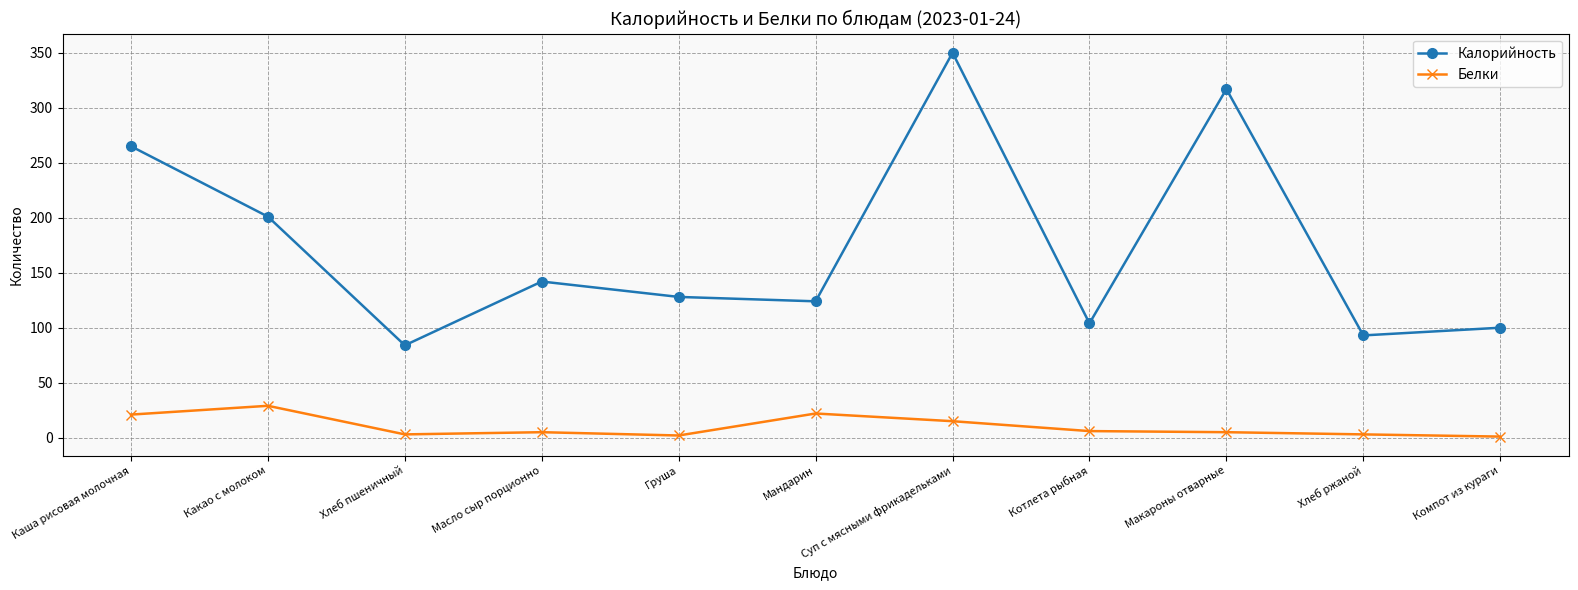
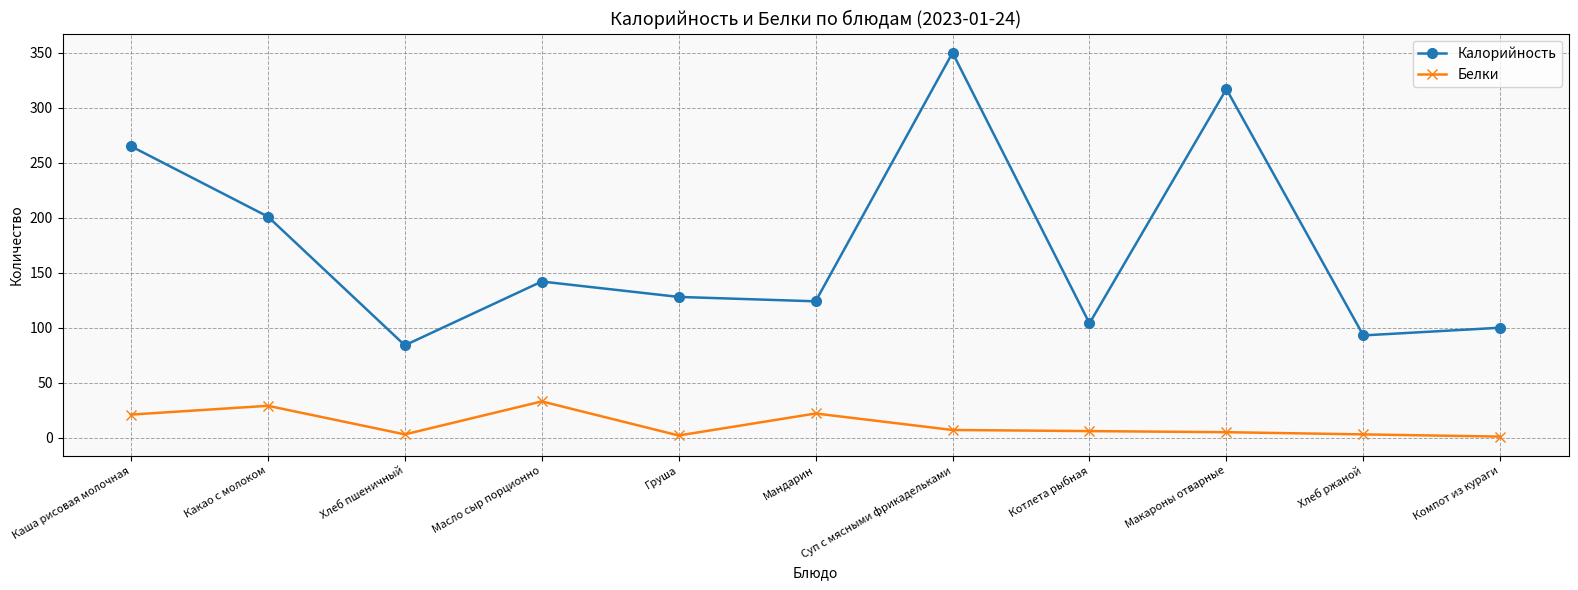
  {
    "Калорийность": {
      "Каша рисовая молочная": 265,
      "Какао с молоком": 201,
      "Хлеб пшеничный": 84,
      "Масло сыр порционно": 142,
      "Груша": 128,
      "Мандарин": 124,
      "Суп с мясными фрикадельками": 350,
      "Котлета рыбная": 104,
      "Макароны отварные": 317,
      "Хлеб ржаной": 93,
      "Компот из кураги": 100
    },
    "Белки": {
      "Каша рисовая молочная": 21,
      "Какао с молоком": 29,
      "Хлеб пшеничный": 3,
-     "Масло сыр порционно": 5,
+     "Масло сыр порционно": 33,
      "Груша": 2,
      "Мандарин": 22,
-     "Суп с мясными фрикадельками": 15,
+     "Суп с мясными фрикадельками": 7,
      "Котлета рыбная": 6,
      "Макароны отварные": 5,
      "Хлеб ржаной": 3,
      "Компот из кураги": 1
    }
  }
